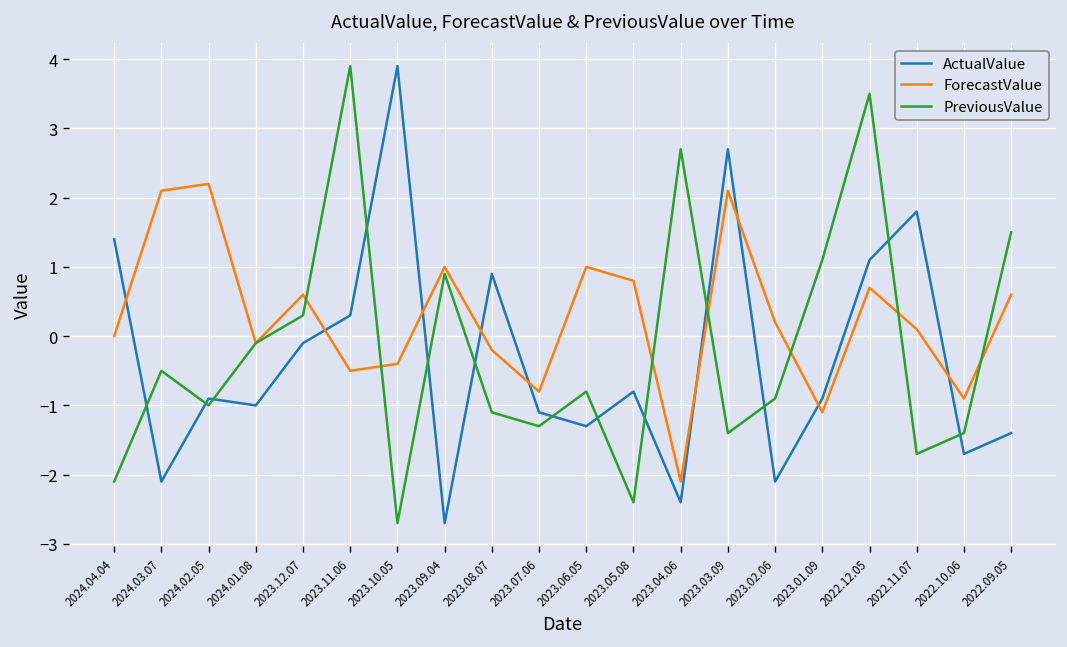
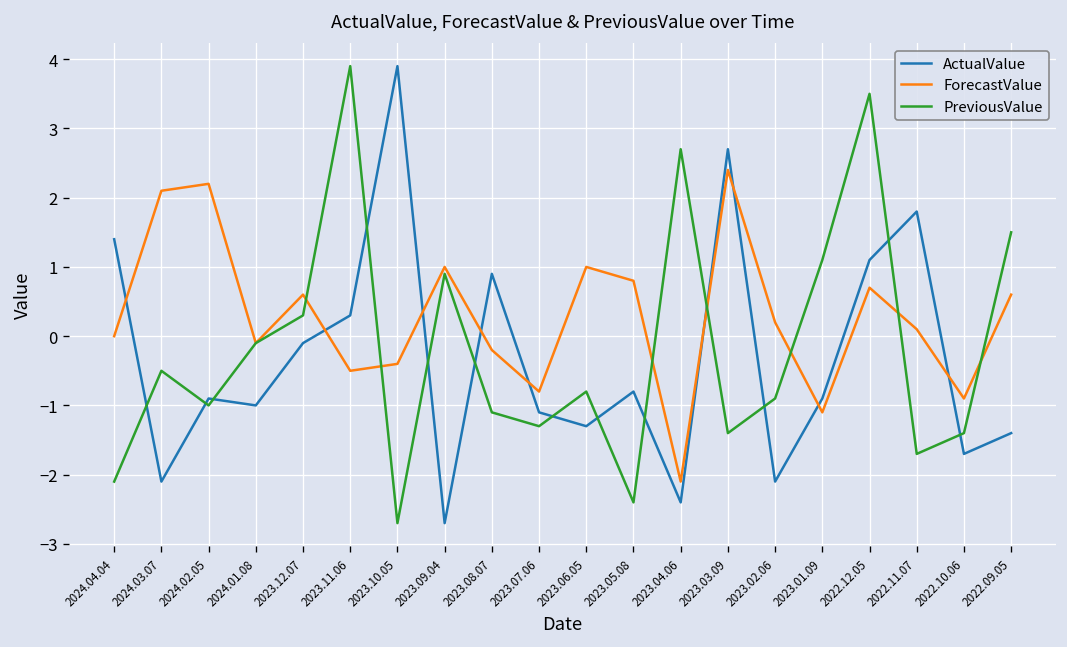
  {
    "ActualValue": {
      "2024.04.04": 1.4,
      "2024.03.07": -2.1,
      "2024.02.05": -0.9,
      "2024.01.08": -1.0,
      "2023.12.07": -0.1,
      "2023.11.06": 0.3,
      "2023.10.05": 3.9,
      "2023.09.04": -2.7,
      "2023.08.07": 0.9,
      "2023.07.06": -1.1,
      "2023.06.05": -1.3,
      "2023.05.08": -0.8,
      "2023.04.06": -2.4,
      "2023.03.09": 2.7,
      "2023.02.06": -2.1,
      "2023.01.09": -0.9,
      "2022.12.05": 1.1,
      "2022.11.07": 1.8,
      "2022.10.06": -1.7,
      "2022.09.05": -1.4
    },
    "ForecastValue": {
      "2024.04.04": 0.0,
      "2024.03.07": 2.1,
      "2024.02.05": 2.2,
      "2023.12.07": 0.6,
      "2023.11.06": -0.5,
      "2023.10.05": -0.4,
      "2023.09.04": 1.0,
      "2023.08.07": -0.2,
      "2023.07.06": -0.8,
      "2023.06.05": 1.0,
      "2023.05.08": 0.8,
      "2023.04.06": -2.1,
-     "2023.03.09": 2.1,
+     "2023.03.09": 2.4,
      "2023.02.06": 0.2,
      "2023.01.09": -1.1,
      "2022.12.05": 0.7,
      "2022.11.07": 0.1,
      "2022.10.06": -0.9,
      "2022.09.05": 0.6
    },
    "PreviousValue": {
      "2024.04.04": -2.1,
      "2024.03.07": -0.5,
      "2024.02.05": -1.0,
      "2023.12.07": 0.3,
      "2023.11.06": 3.9,
      "2023.10.05": -2.7,
      "2023.09.04": 0.9,
      "2023.08.07": -1.1,
      "2023.07.06": -1.3,
      "2023.06.05": -0.8,
      "2023.05.08": -2.4,
      "2023.04.06": 2.7,
      "2023.03.09": -1.4,
      "2023.02.06": -0.9,
      "2023.01.09": 1.1,
      "2022.12.05": 3.5,
      "2022.11.07": -1.7,
      "2022.10.06": -1.4,
      "2022.09.05": 1.5
    }
  }
